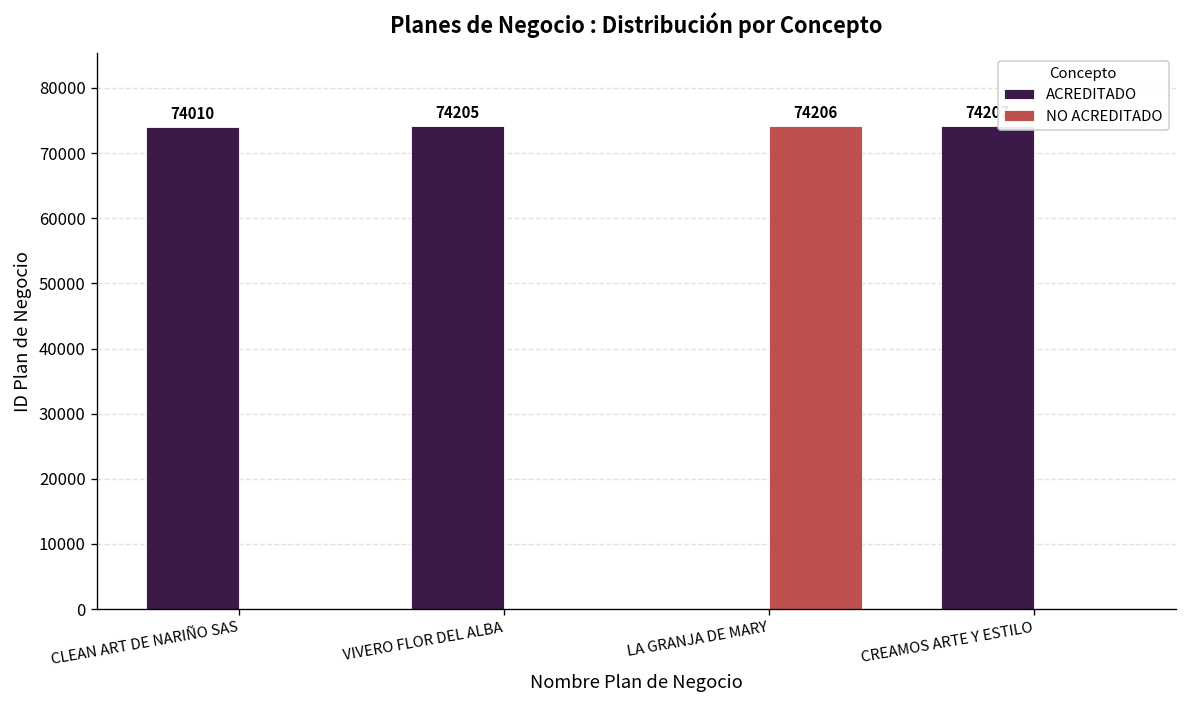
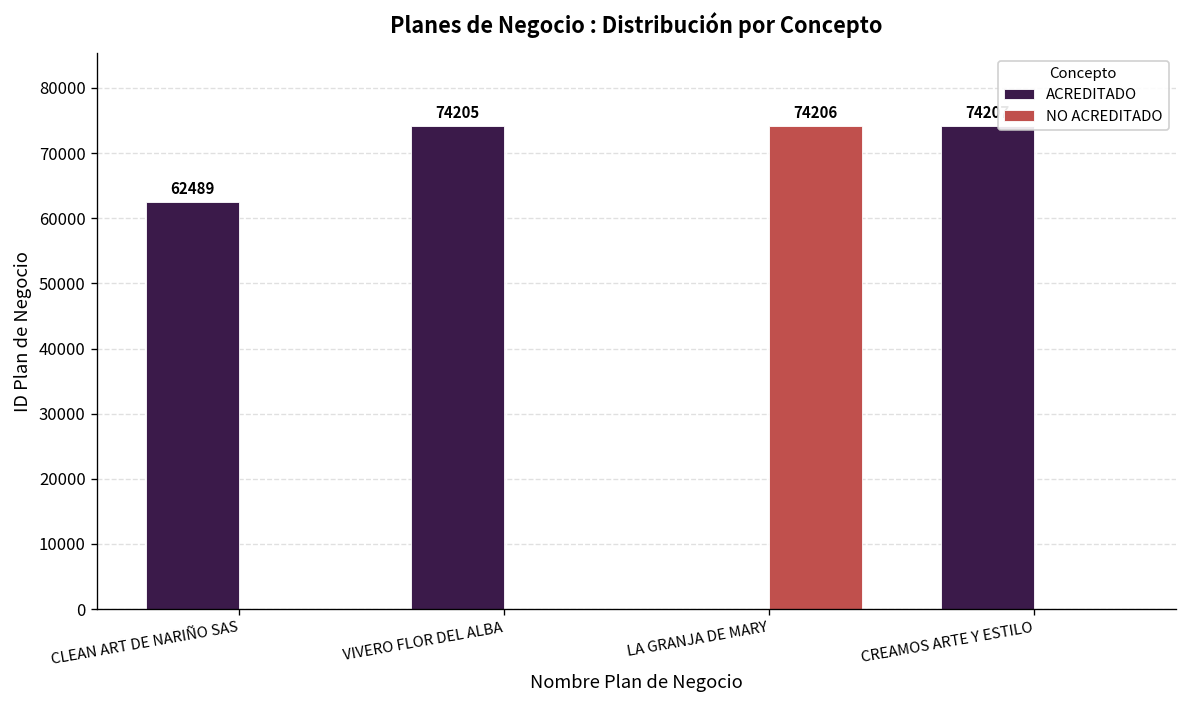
  {
    "ACREDITADO": {
-     "CLEAN ART DE NARIÑO SAS": 74010,
+     "CLEAN ART DE NARIÑO SAS": 62489,
      "VIVERO FLOR DEL ALBA": 74205
    },
    "NO ACREDITADO": {
      "LA GRANJA DE MARY": 74206
    }
  }
